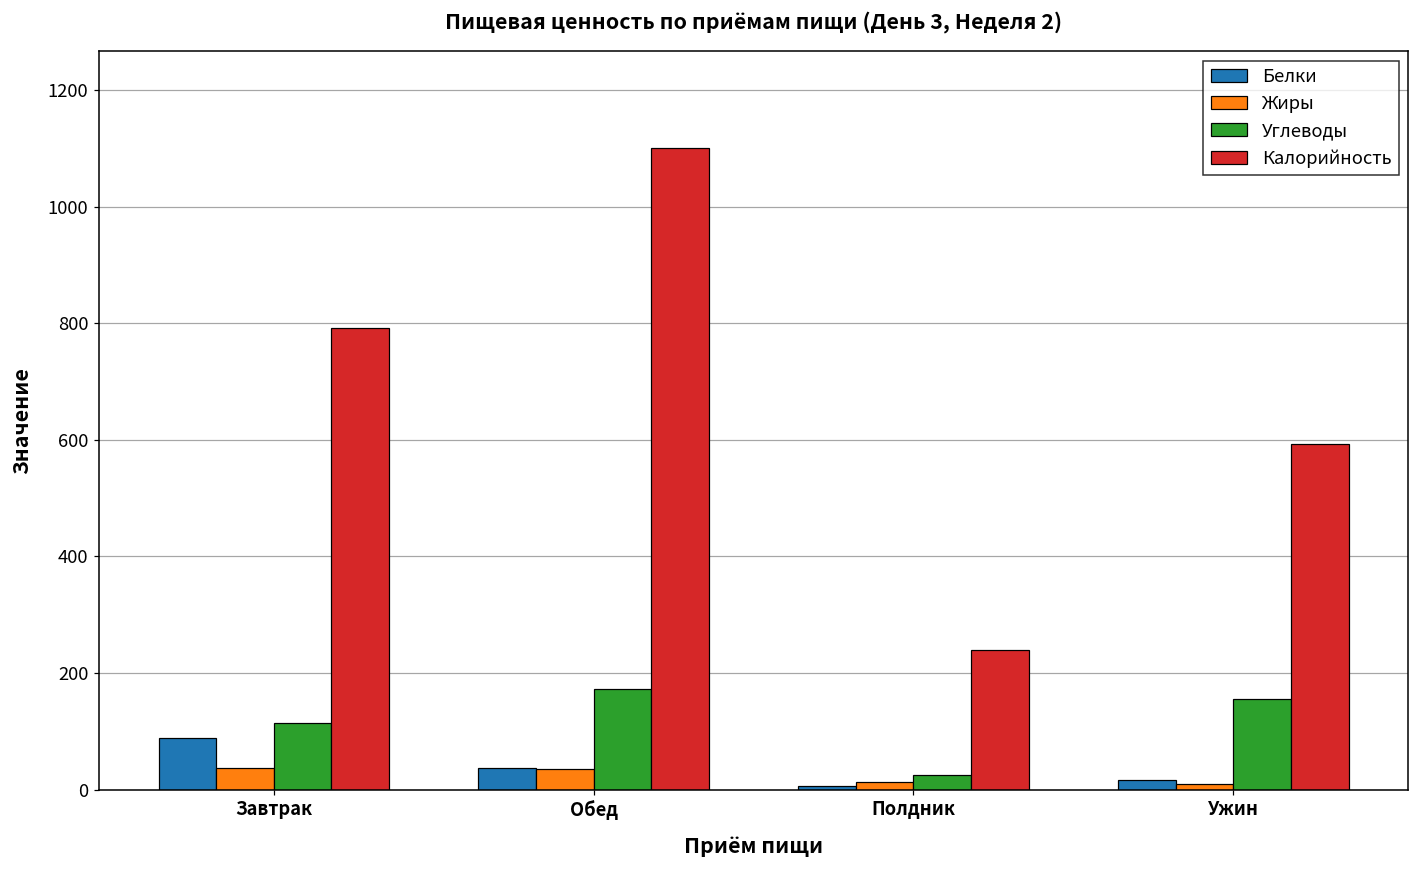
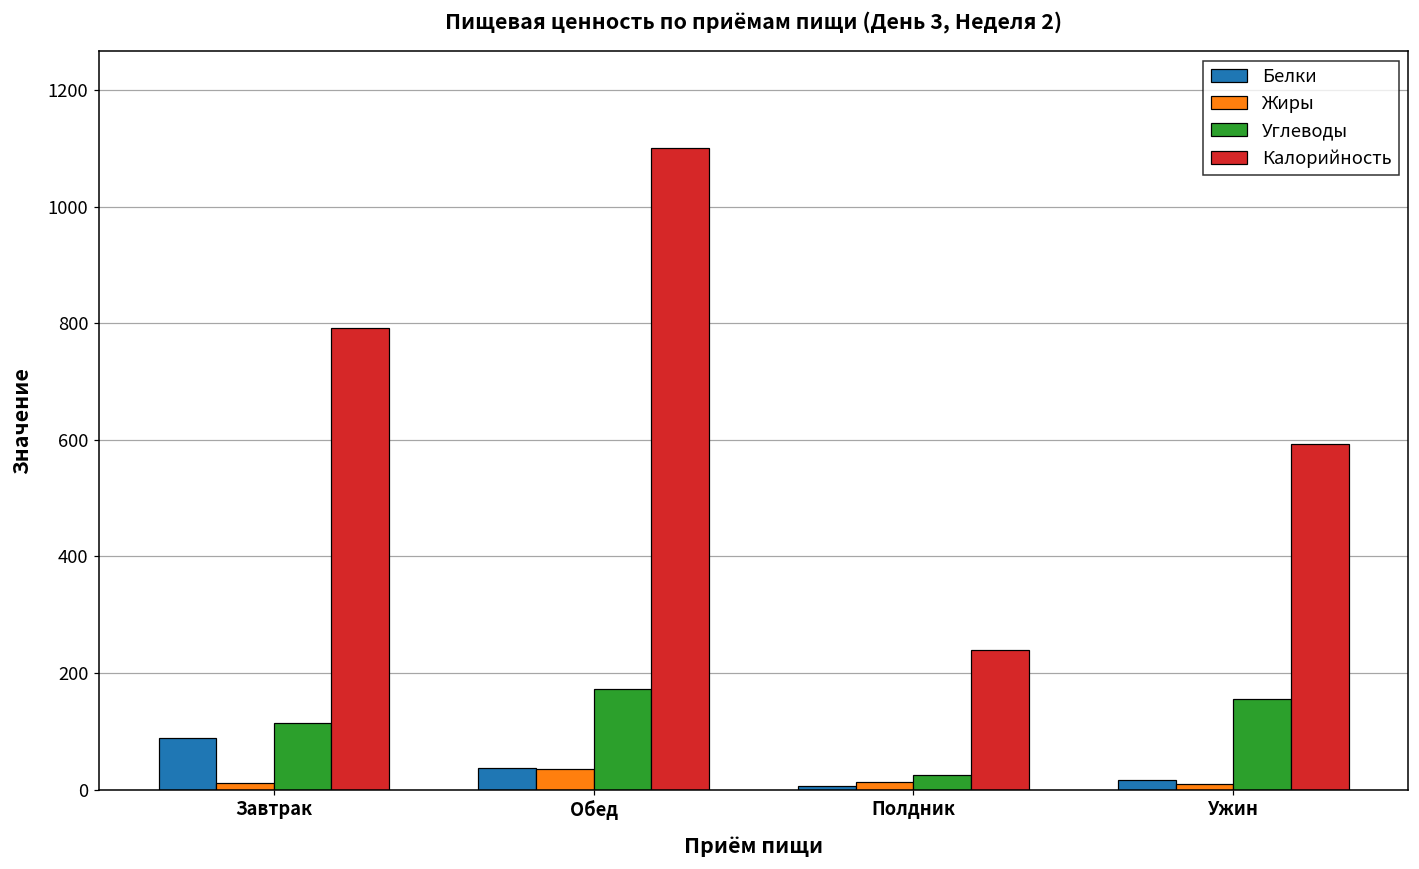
  {
    "Белки": {
      "Завтрак": 90,
      "Обед": 40,
      "Полдник": 10,
      "Ужин": 20
    },
    "Жиры": {
-     "Завтрак": 40,
+     "Завтрак": 10,
      "Обед": 40,
      "Полдник": 10,
      "Ужин": 10
    },
    "Углеводы": {
      "Завтрак": 110,
      "Обед": 170,
      "Полдник": 20,
      "Ужин": 160
    },
    "Калорийность": {
      "Завтрак": 790,
      "Обед": 1100,
      "Полдник": 240,
      "Ужин": 590
    }
  }
